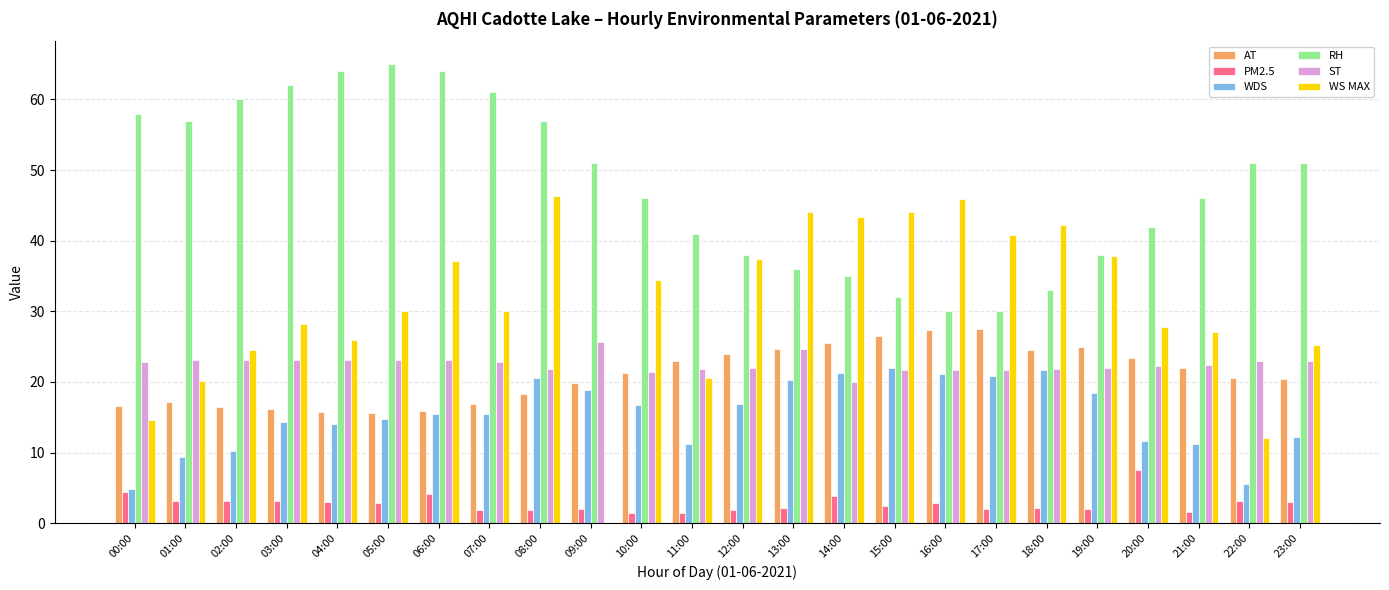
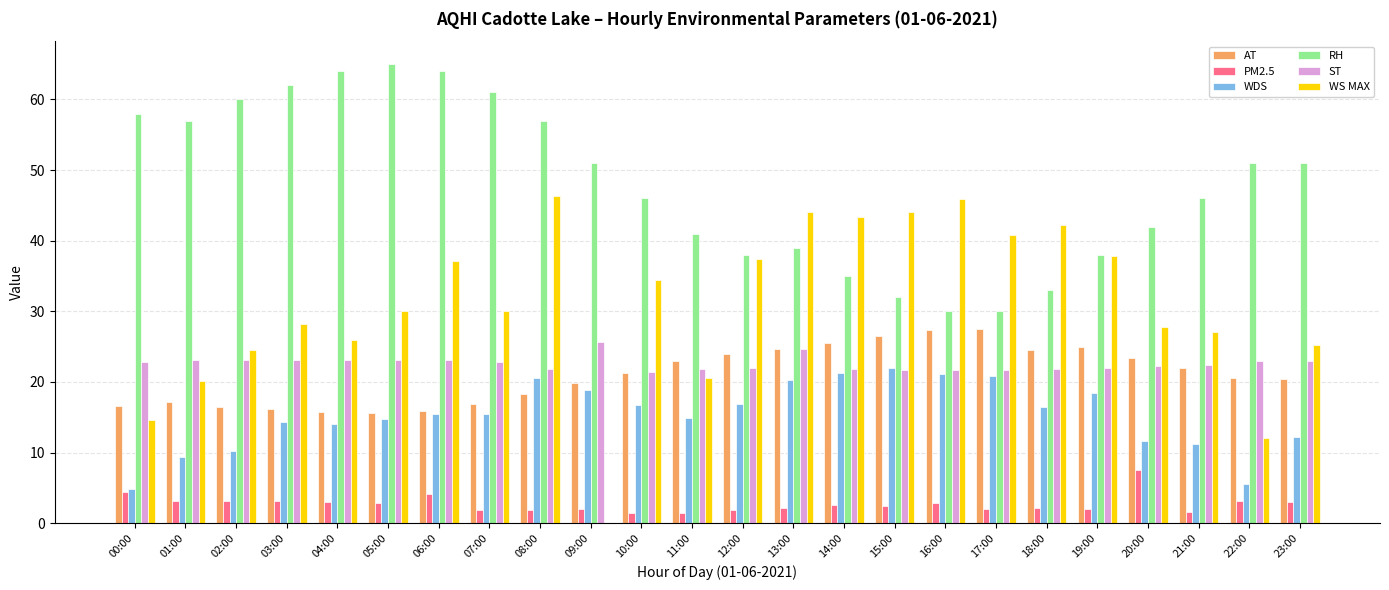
  {
    "AT": {
      "00:00": 17,
      "01:00": 17,
      "02:00": 16,
      "03:00": 16,
      "04:00": 16,
      "05:00": 16,
      "06:00": 16,
      "07:00": 17,
      "08:00": 18,
      "09:00": 20,
      "10:00": 21,
      "11:00": 23,
      "12:00": 24,
      "13:00": 25,
      "14:00": 26,
      "15:00": 27,
      "16:00": 27,
      "17:00": 28,
      "18:00": 25,
      "19:00": 25,
      "20:00": 23,
      "21:00": 22,
      "22:00": 21,
      "23:00": 20
    },
    "PM2.5": {
      "00:00": 4,
      "01:00": 3,
      "02:00": 3,
      "03:00": 3,
      "04:00": 3,
      "05:00": 3,
      "06:00": 4,
      "07:00": 2,
      "08:00": 2,
      "09:00": 2,
      "10:00": 1,
      "11:00": 1,
      "12:00": 2,
      "13:00": 2,
-     "14:00": 4,
+     "14:00": 3,
      "15:00": 2,
      "16:00": 3,
      "17:00": 2,
      "18:00": 2,
      "19:00": 2,
      "20:00": 8,
      "21:00": 2,
      "22:00": 3,
      "23:00": 3
    },
    "WDS": {
      "00:00": 5,
      "01:00": 9,
      "02:00": 10,
      "03:00": 14,
      "04:00": 14,
      "05:00": 15,
      "06:00": 15,
      "07:00": 15,
      "08:00": 21,
      "09:00": 19,
      "10:00": 17,
-     "11:00": 11,
+     "11:00": 15,
      "12:00": 17,
      "13:00": 20,
      "14:00": 21,
      "15:00": 22,
      "16:00": 21,
      "17:00": 21,
-     "18:00": 22,
+     "18:00": 17,
      "19:00": 18,
      "20:00": 12,
      "21:00": 11,
      "22:00": 6,
      "23:00": 12
    },
    "RH": {
      "00:00": 58,
      "01:00": 57,
      "02:00": 60,
      "03:00": 62,
      "04:00": 64,
      "05:00": 65,
      "06:00": 64,
      "07:00": 61,
      "08:00": 57,
      "09:00": 51,
      "10:00": 46,
      "11:00": 41,
      "12:00": 38,
-     "13:00": 36,
+     "13:00": 39,
      "14:00": 35,
      "15:00": 32,
      "16:00": 30,
      "17:00": 30,
      "18:00": 33,
      "19:00": 38,
      "20:00": 42,
      "21:00": 46,
      "22:00": 51,
      "23:00": 51
    },
    "ST": {
      "00:00": 23,
      "01:00": 23,
      "02:00": 23,
      "03:00": 23,
      "04:00": 23,
      "05:00": 23,
      "06:00": 23,
      "07:00": 23,
      "08:00": 22,
      "09:00": 26,
      "10:00": 21,
      "11:00": 22,
      "12:00": 22,
      "13:00": 25,
-     "14:00": 20,
+     "14:00": 22,
      "15:00": 22,
      "16:00": 22,
      "17:00": 22,
      "18:00": 22,
      "19:00": 22,
      "20:00": 22,
      "21:00": 22,
      "22:00": 23,
      "23:00": 23
    },
    "WS MAX": {
      "00:00": 15,
      "01:00": 20,
      "02:00": 25,
      "03:00": 28,
      "04:00": 26,
      "05:00": 30,
      "06:00": 37,
      "07:00": 30,
      "08:00": 46,
      "09:00": 0,
      "10:00": 35,
      "11:00": 21,
      "12:00": 37,
      "13:00": 44,
      "14:00": 43,
      "15:00": 44,
      "16:00": 46,
      "17:00": 41,
      "18:00": 42,
      "19:00": 38,
      "20:00": 28,
      "21:00": 27,
      "22:00": 12,
      "23:00": 25
    }
  }
